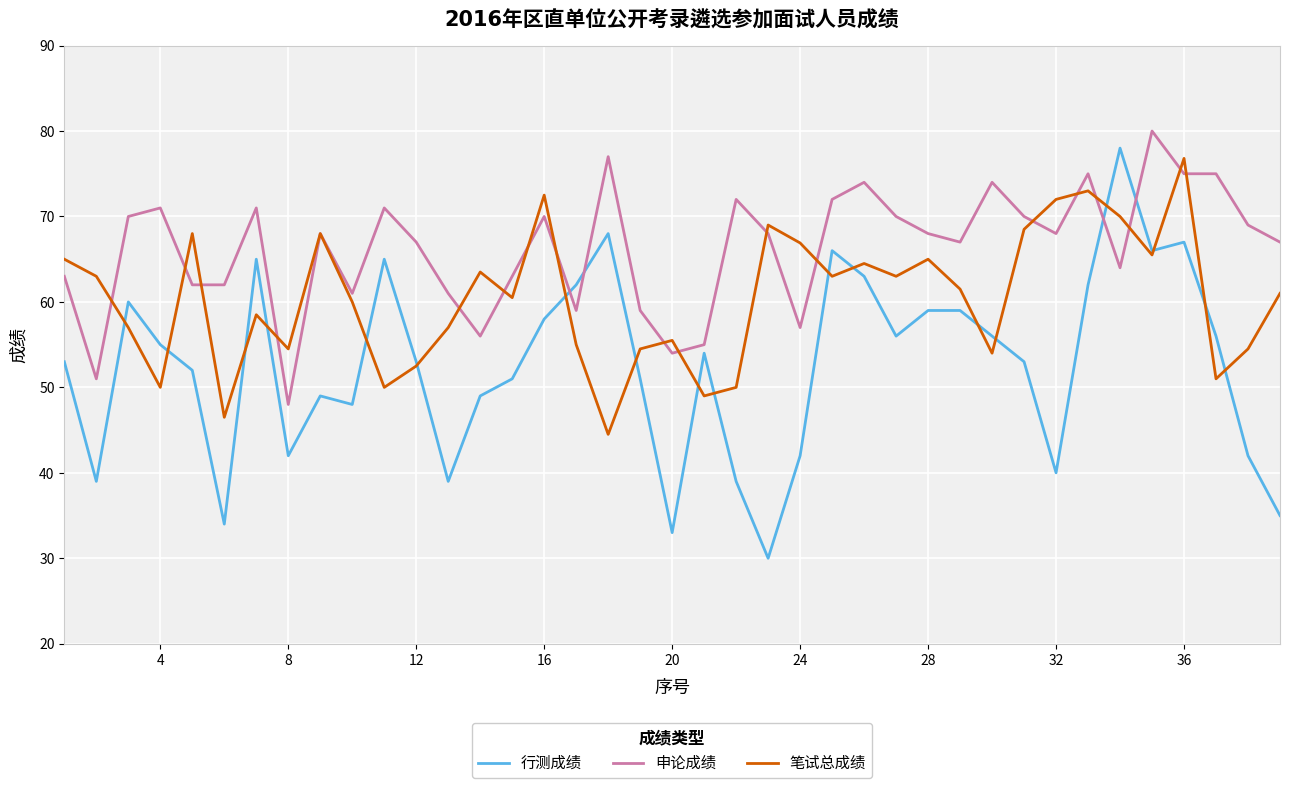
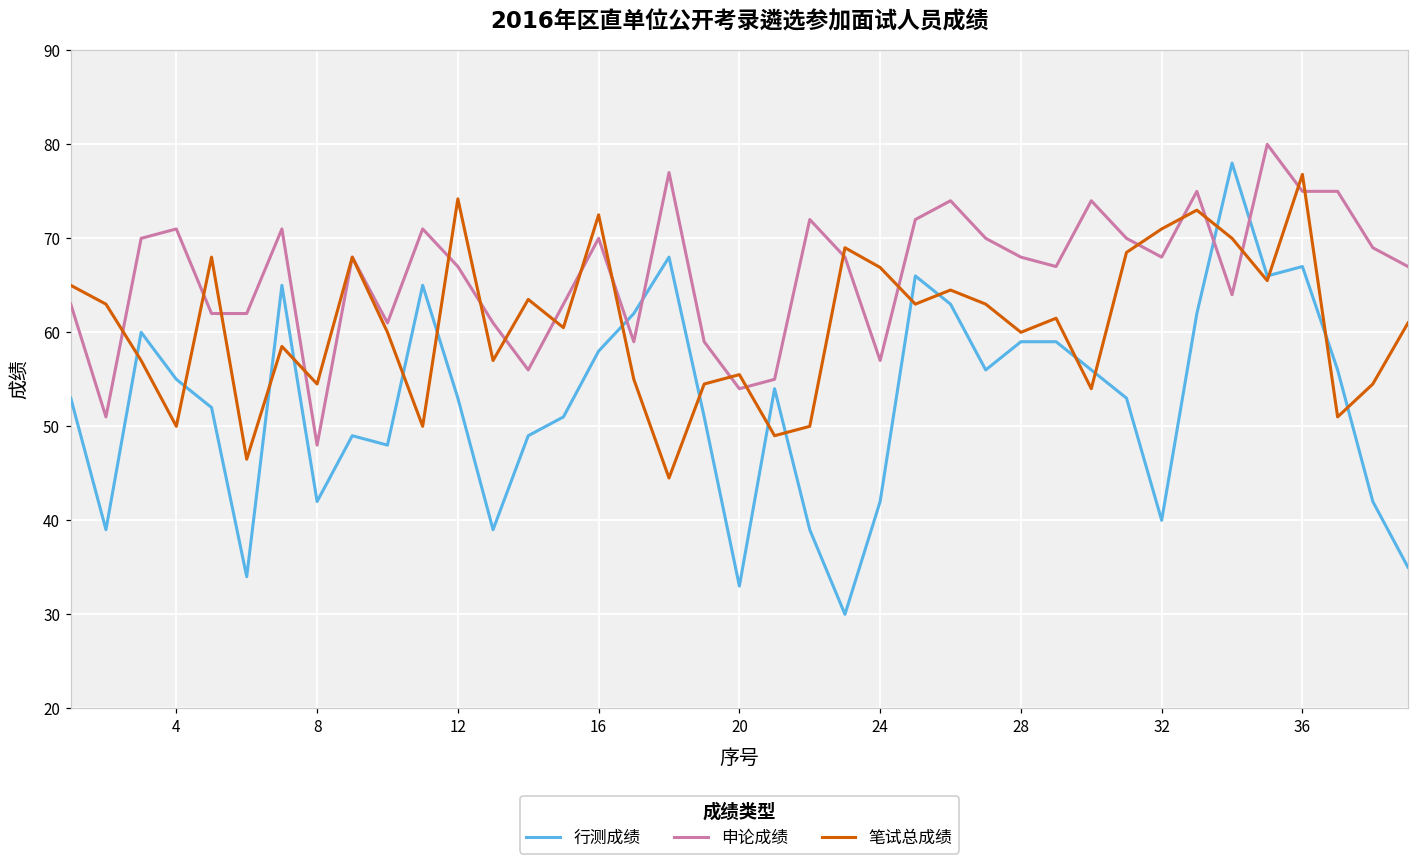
  {
    "行测成绩": {
      "4": 55,
      "8": 42,
      "12": 53,
      "16": 58,
      "20": 33,
      "24": 42,
      "28": 59,
      "32": 40,
      "36": 67
    },
    "申论成绩": {
      "4": 71,
      "8": 48,
      "12": 67,
      "16": 70,
      "20": 54,
      "24": 57,
      "28": 68,
      "32": 68,
      "36": 75
    },
    "笔试总成绩": {
      "4": 50,
      "8": 55,
-     "12": 53,
+     "12": 74,
      "16": 73,
      "20": 56,
      "24": 67,
-     "28": 65,
-     "32": 72,
+     "28": 60,
+     "32": 71,
      "36": 77
    }
  }
